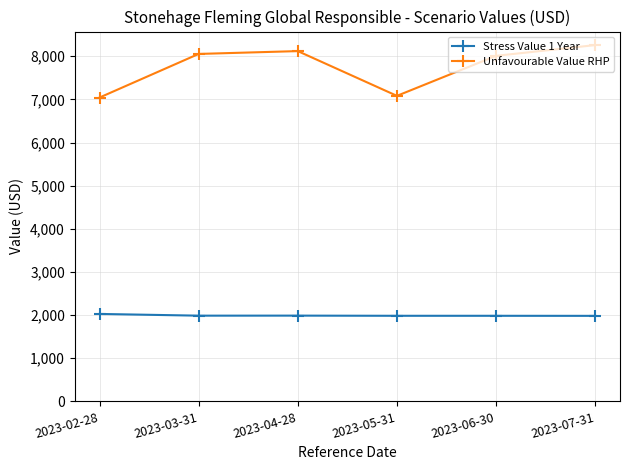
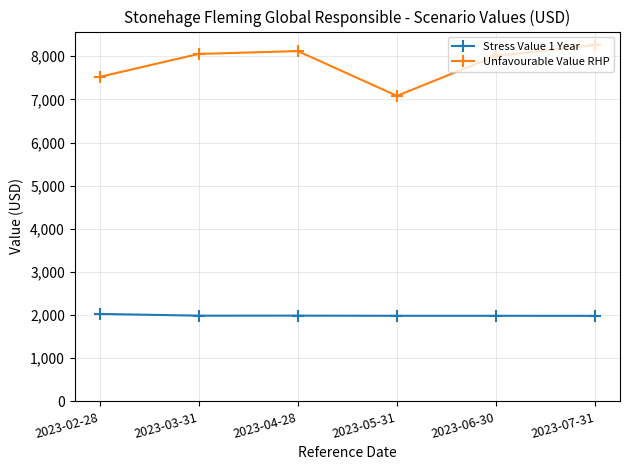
  {
    "Stress Value 1 Year": {
      "2023-02-28": "2,000",
      "2023-03-31": "2,000",
      "2023-04-28": "2,000",
      "2023-05-31": "2,000",
      "2023-06-30": "2,000",
      "2023-07-31": "2,000"
    },
    "Unfavourable Value RHP": {
-     "2023-02-28": "7,000",
+     "2023-02-28": "7,500",
      "2023-03-31": "8,100",
      "2023-04-28": "8,100",
      "2023-05-31": "7,100"
    }
  }
